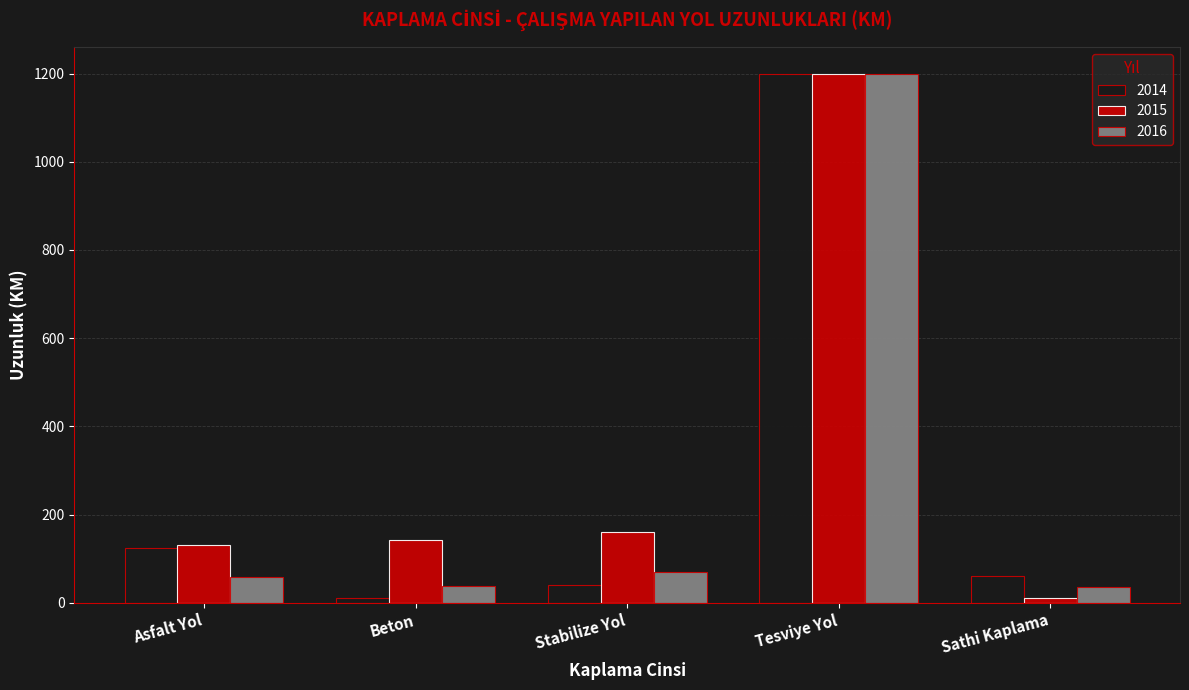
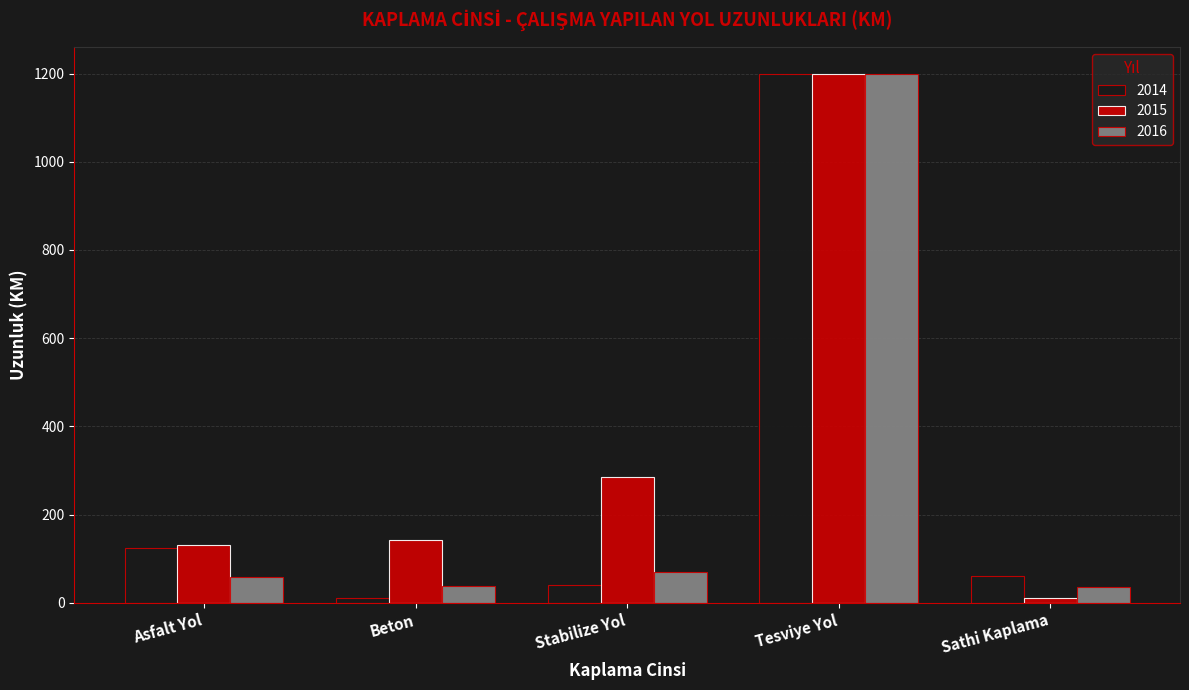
  {
    "2014": {
      "Asfalt Yol": 130,
      "Beton": 10,
      "Stabilize Yol": 40,
      "Tesviye Yol": 1200,
      "Sathi Kaplama": 60
    },
    "2015": {
      "Asfalt Yol": 130,
      "Beton": 140,
-     "Stabilize Yol": 160,
+     "Stabilize Yol": 290,
      "Tesviye Yol": 1200,
      "Sathi Kaplama": 10
    },
    "2016": {
      "Asfalt Yol": 60,
      "Beton": 40,
      "Stabilize Yol": 70,
      "Tesviye Yol": 1200,
      "Sathi Kaplama": 40
    }
  }
